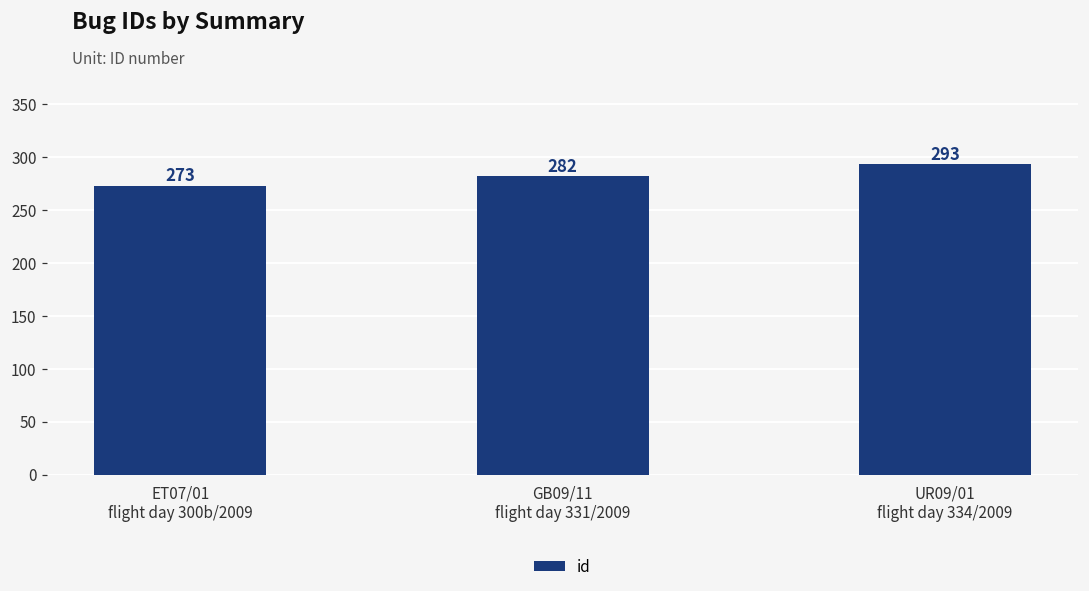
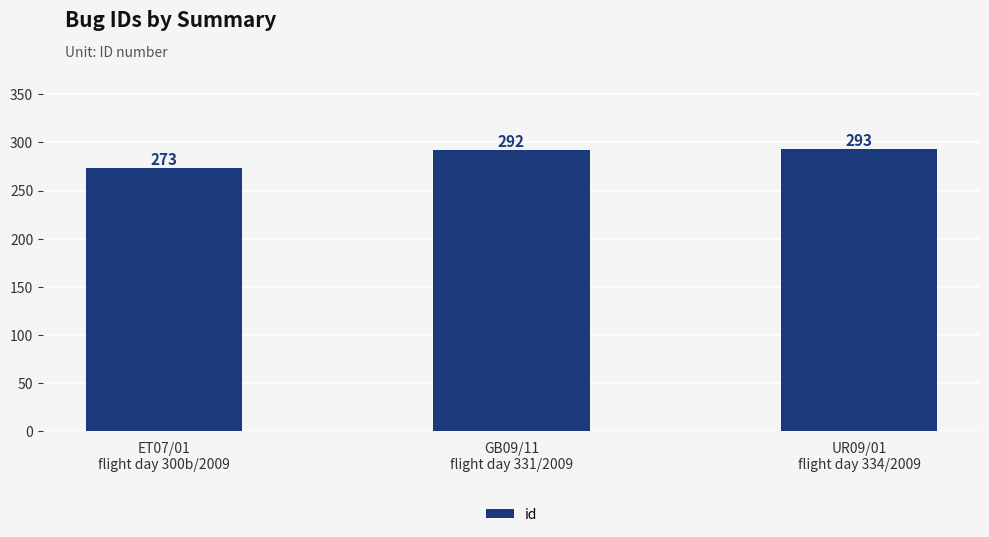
  {
    "ET07/01 flight day 300b/2009": 273,
-   "GB09/11 flight day 331/2009": 282,
+   "GB09/11 flight day 331/2009": 292,
    "UR09/01 flight day 334/2009": 293
  }
